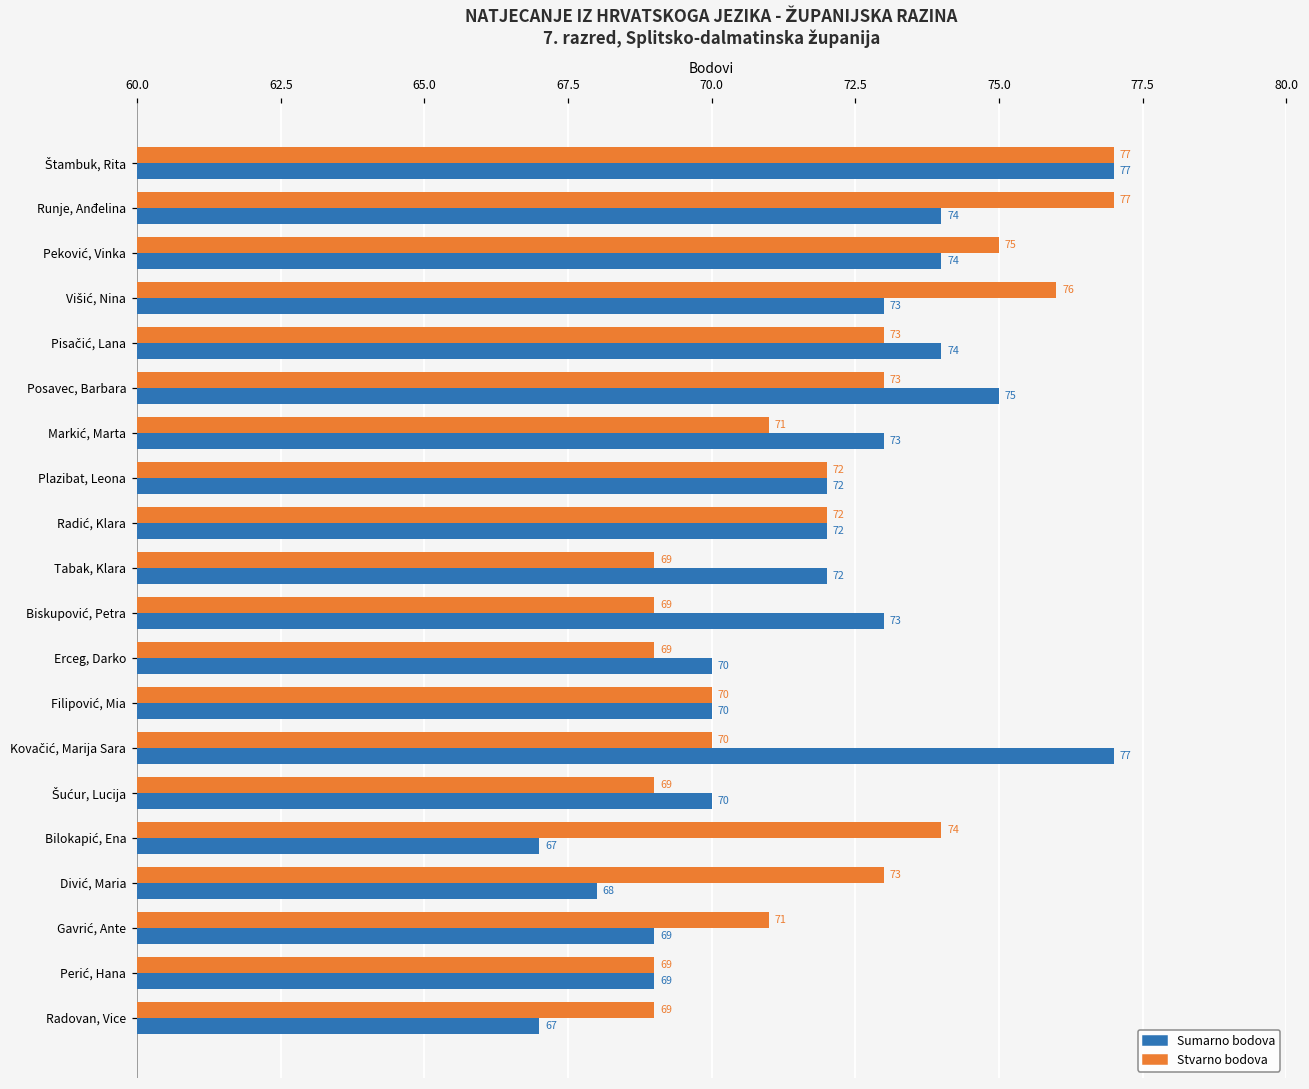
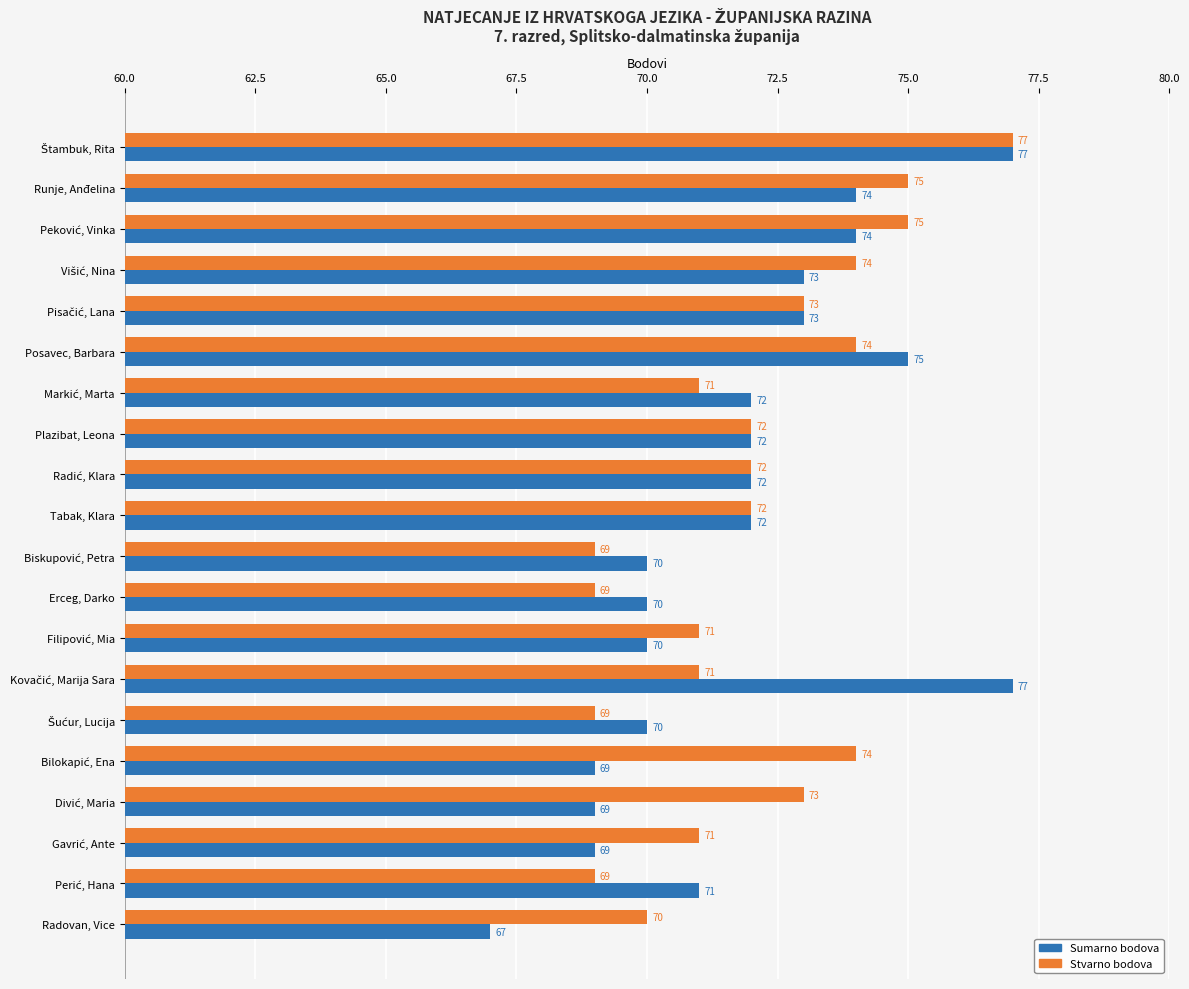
  {
    "Sumarno bodova": {
      "Štambuk, Rita": 77,
      "Runje, Anđelina": 74,
      "Peković, Vinka": 74,
      "Višić, Nina": 73,
-     "Pisačić, Lana": 74,
+     "Pisačić, Lana": 73,
      "Posavec, Barbara": 75,
-     "Markić, Marta": 73,
+     "Markić, Marta": 72,
      "Plazibat, Leona": 72,
      "Radić, Klara": 72,
      "Tabak, Klara": 72,
-     "Biskupović, Petra": 73,
+     "Biskupović, Petra": 70,
      "Erceg, Darko": 70,
      "Filipović, Mia": 70,
      "Kovačić, Marija Sara": 77,
      "Šućur, Lucija": 70,
-     "Bilokapić, Ena": 67,
-     "Divić, Maria": 68,
+     "Bilokapić, Ena": 69,
+     "Divić, Maria": 69,
      "Gavrić, Ante": 69,
-     "Perić, Hana": 69,
+     "Perić, Hana": 71,
      "Radovan, Vice": 67
    },
    "Stvarno bodova": {
      "Štambuk, Rita": 77,
-     "Runje, Anđelina": 77,
+     "Runje, Anđelina": 75,
      "Peković, Vinka": 75,
-     "Višić, Nina": 76,
+     "Višić, Nina": 74,
      "Pisačić, Lana": 73,
-     "Posavec, Barbara": 73,
+     "Posavec, Barbara": 74,
      "Markić, Marta": 71,
      "Plazibat, Leona": 72,
      "Radić, Klara": 72,
-     "Tabak, Klara": 69,
+     "Tabak, Klara": 72,
      "Biskupović, Petra": 69,
      "Erceg, Darko": 69,
-     "Filipović, Mia": 70,
-     "Kovačić, Marija Sara": 70,
+     "Filipović, Mia": 71,
+     "Kovačić, Marija Sara": 71,
      "Šućur, Lucija": 69,
      "Bilokapić, Ena": 74,
      "Divić, Maria": 73,
      "Gavrić, Ante": 71,
      "Perić, Hana": 69,
-     "Radovan, Vice": 69
+     "Radovan, Vice": 70
    }
  }
